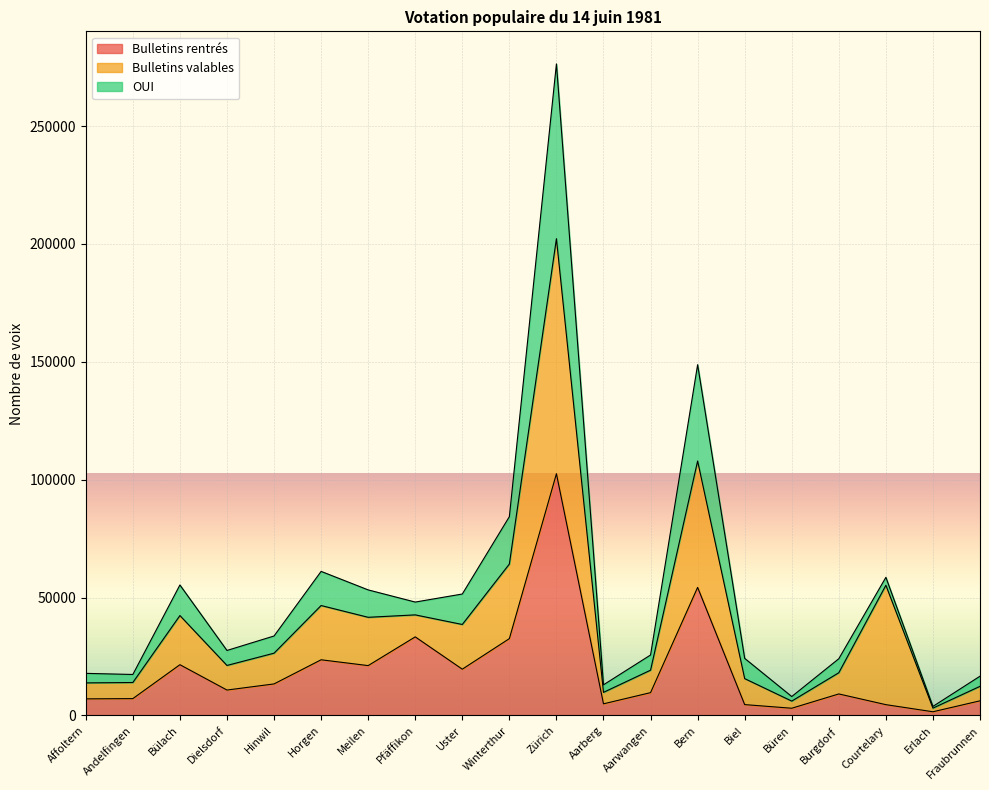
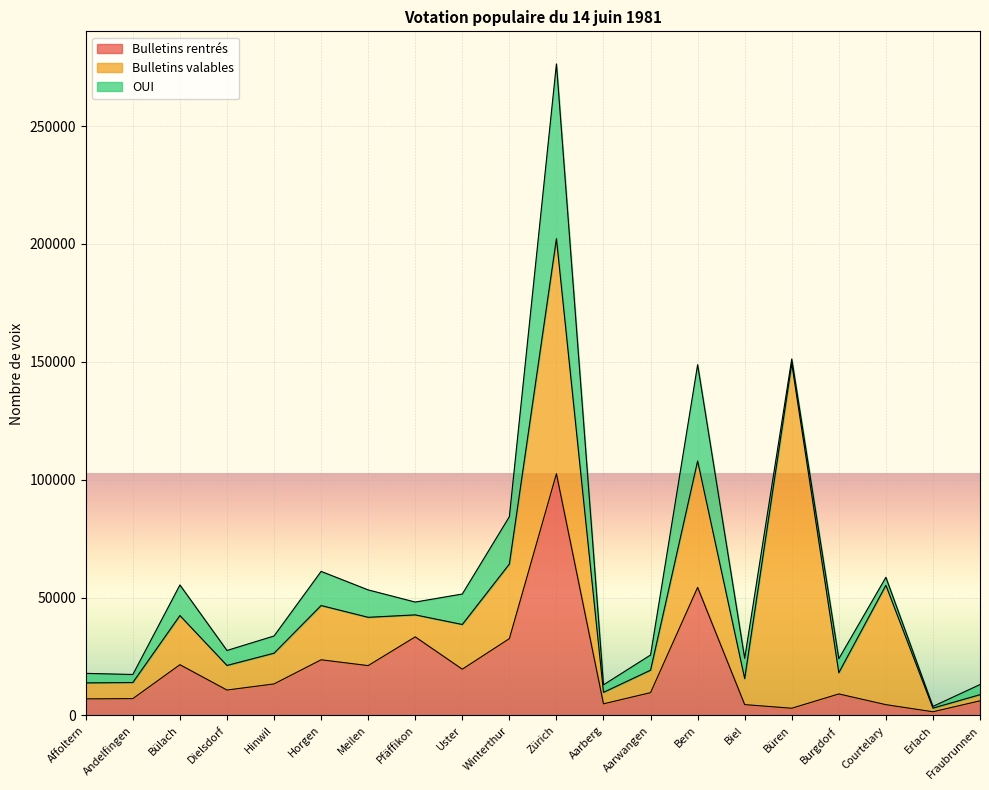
  {
    "Bulletins rentrés": {
      "Affoltern": 7000,
      "Andelfingen": 7000,
      "Bülach": 22000,
      "Dielsdorf": 11000,
      "Hinwil": 13000,
      "Horgen": 24000,
      "Meilen": 21000,
      "Pfäffikon": 33000,
      "Uster": 20000,
      "Winterthur": 33000,
      "Zürich": 103000,
      "Aarberg": 5000,
      "Aarwangen": 10000,
      "Bern": 54000,
      "Biel": 5000,
      "Büren": 3000,
      "Burgdorf": 9000,
      "Courtelary": 5000,
      "Erlach": 2000,
      "Fraubrunnen": 6000
    },
    "Bulletins valables": {
      "Affoltern": 7000,
      "Andelfingen": 7000,
      "Bülach": 21000,
      "Dielsdorf": 10000,
      "Hinwil": 13000,
      "Horgen": 23000,
      "Meilen": 20000,
      "Pfäffikon": 9000,
      "Uster": 19000,
      "Winterthur": 32000,
      "Zürich": 100000,
      "Aarberg": 5000,
      "Aarwangen": 10000,
      "Bern": 54000,
      "Biel": 11000,
-     "Büren": 3000,
+     "Büren": 146000,
      "Burgdorf": 9000,
      "Courtelary": 51000,
-     "Fraubrunnen": 6000
+     "Fraubrunnen": 3000
    },
    "OUI": {
      "Affoltern": 4000,
      "Andelfingen": 3000,
      "Bülach": 13000,
      "Dielsdorf": 6000,
      "Hinwil": 7000,
      "Horgen": 14000,
      "Meilen": 12000,
      "Pfäffikon": 5000,
      "Uster": 13000,
      "Winterthur": 20000,
      "Zürich": 74000,
      "Aarberg": 3000,
      "Aarwangen": 6000,
      "Bern": 41000,
      "Biel": 9000,
      "Büren": 2000,
      "Burgdorf": 6000,
      "Courtelary": 3000,
      "Fraubrunnen": 4000
    }
  }
